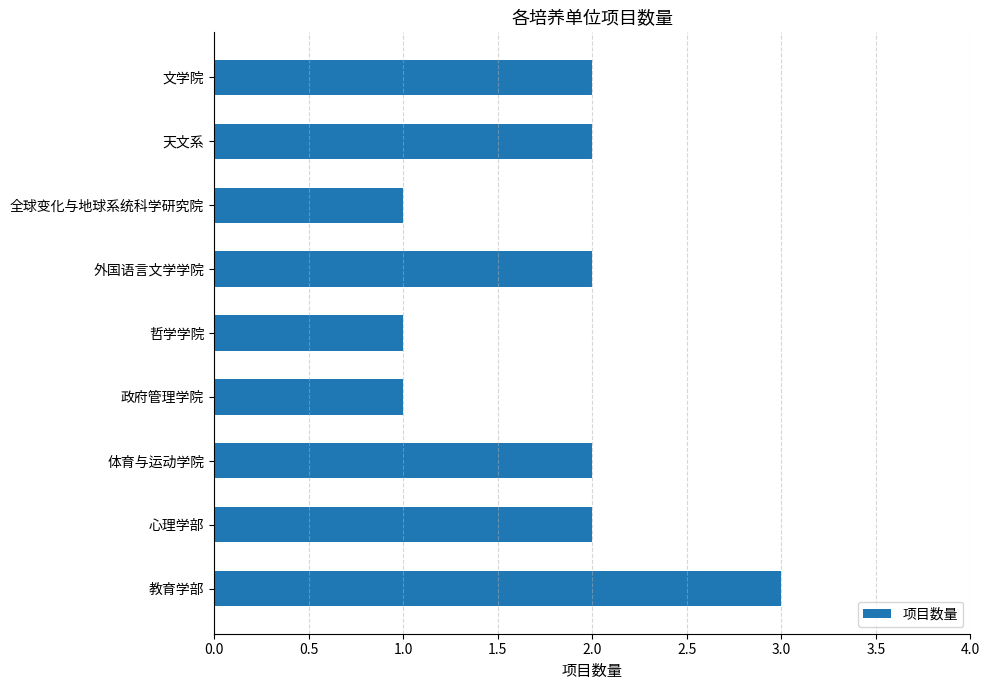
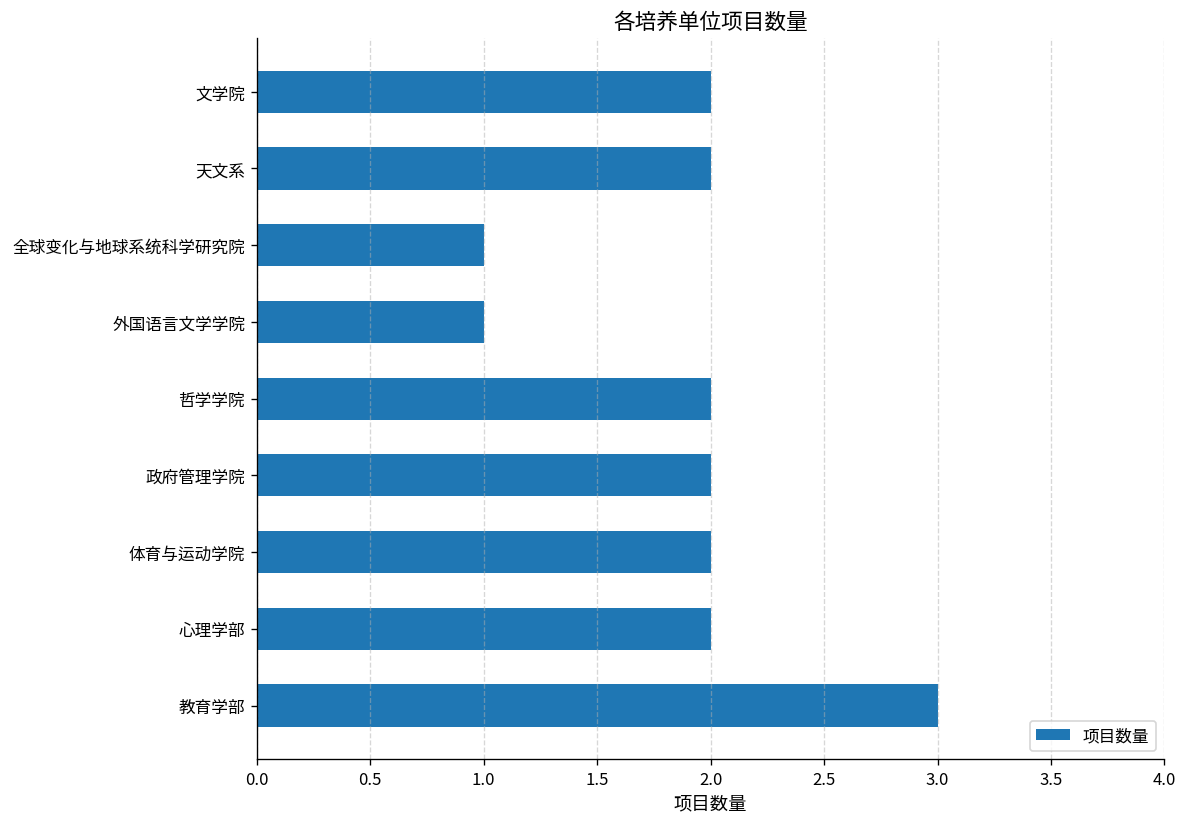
  {
    "文学院": 2,
    "天文系": 2,
    "全球变化与地球系统科学研究院": 1,
-   "外国语言文学学院": 2,
-   "哲学学院": 1,
-   "政府管理学院": 1,
+   "外国语言文学学院": 1,
+   "哲学学院": 2,
+   "政府管理学院": 2,
    "体育与运动学院": 2,
    "心理学部": 2,
    "教育学部": 3
  }
